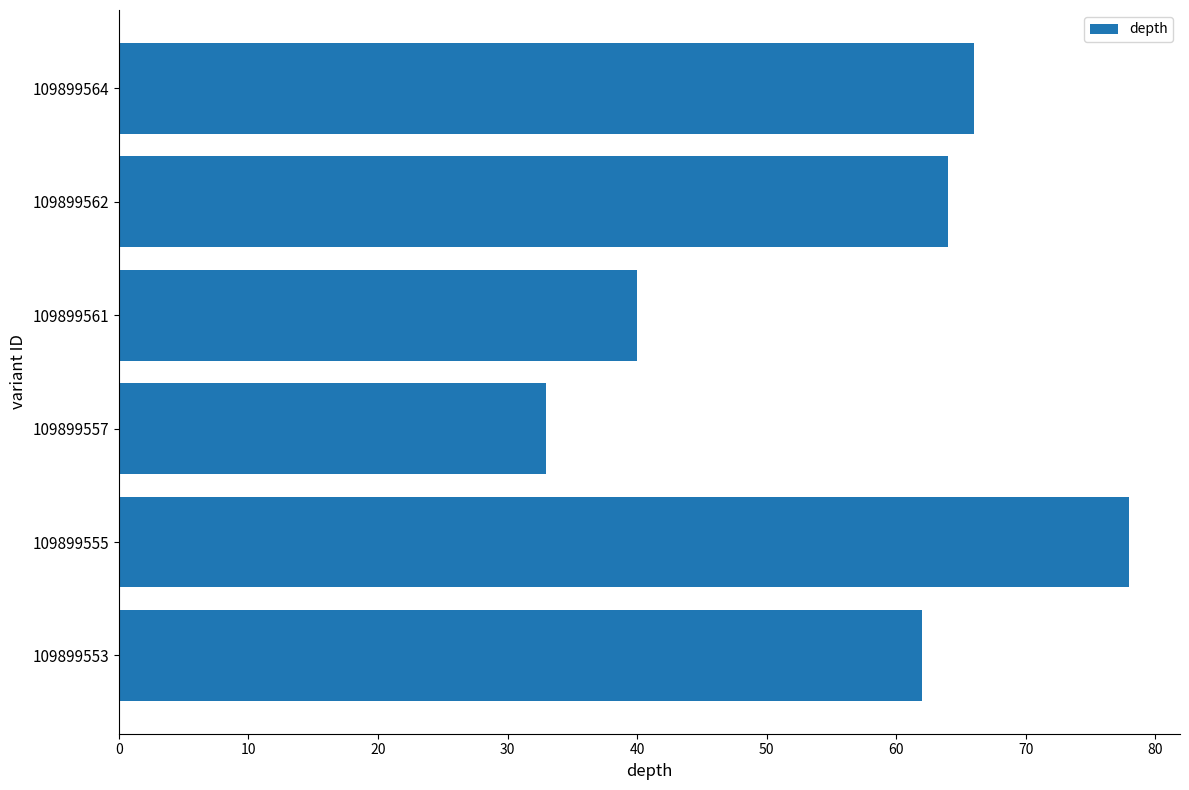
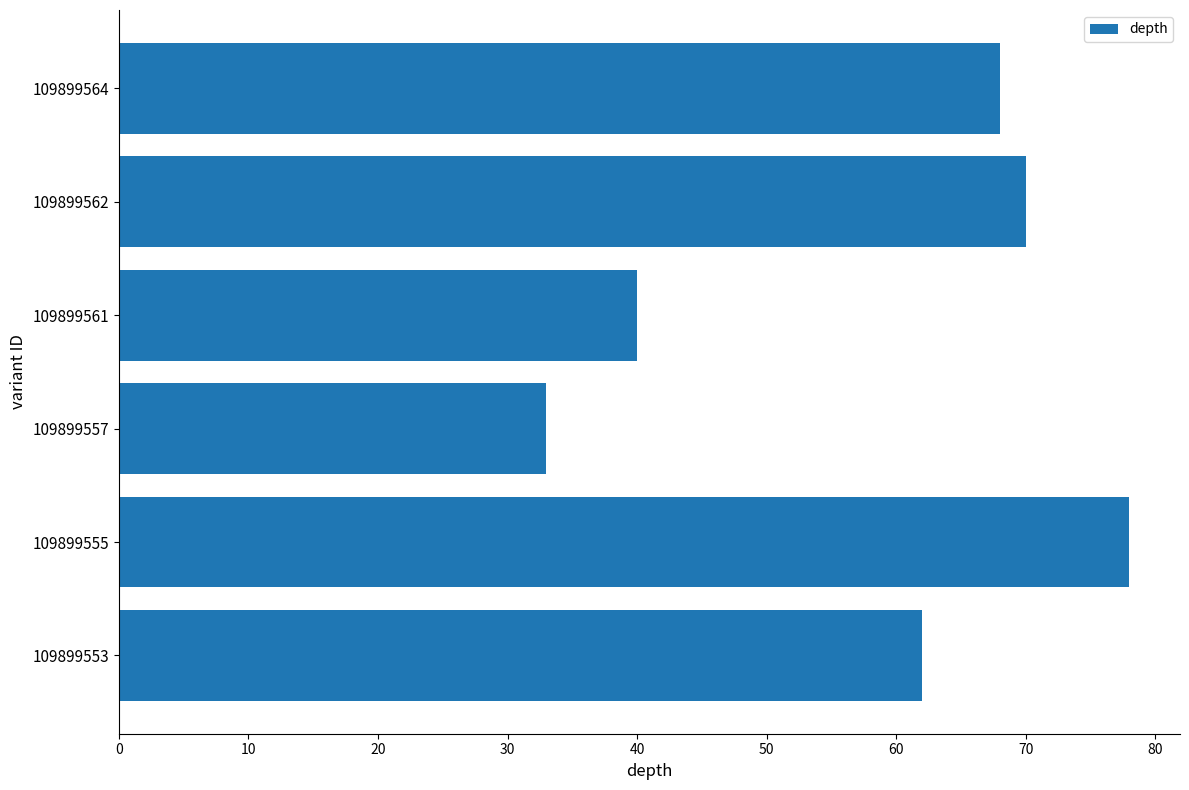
  {
-   "109899564": 66,
-   "109899562": 64,
+   "109899564": 68,
+   "109899562": 70,
    "109899561": 40,
    "109899557": 33,
    "109899555": 78,
    "109899553": 62
  }
